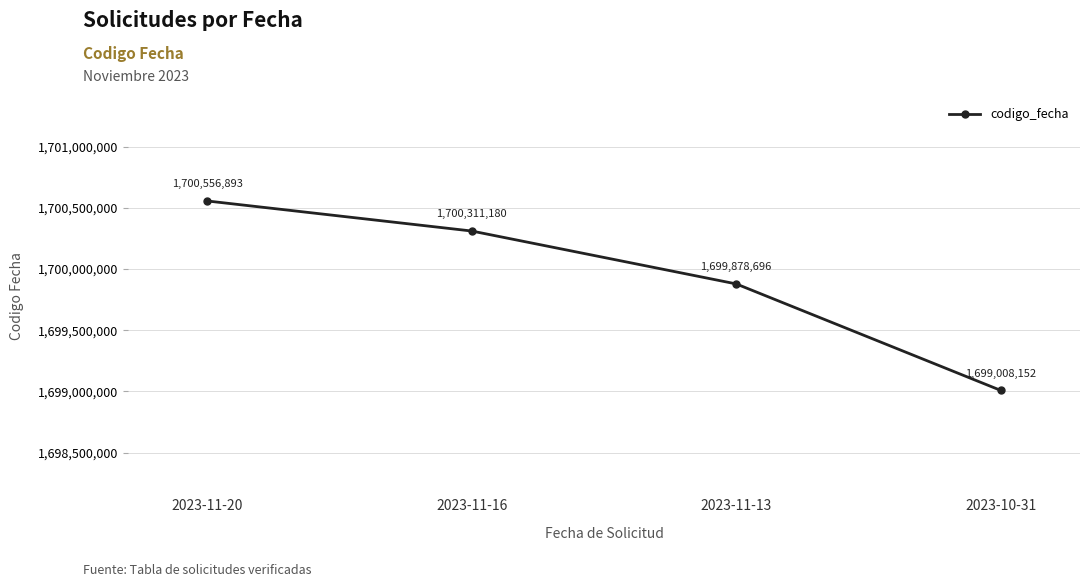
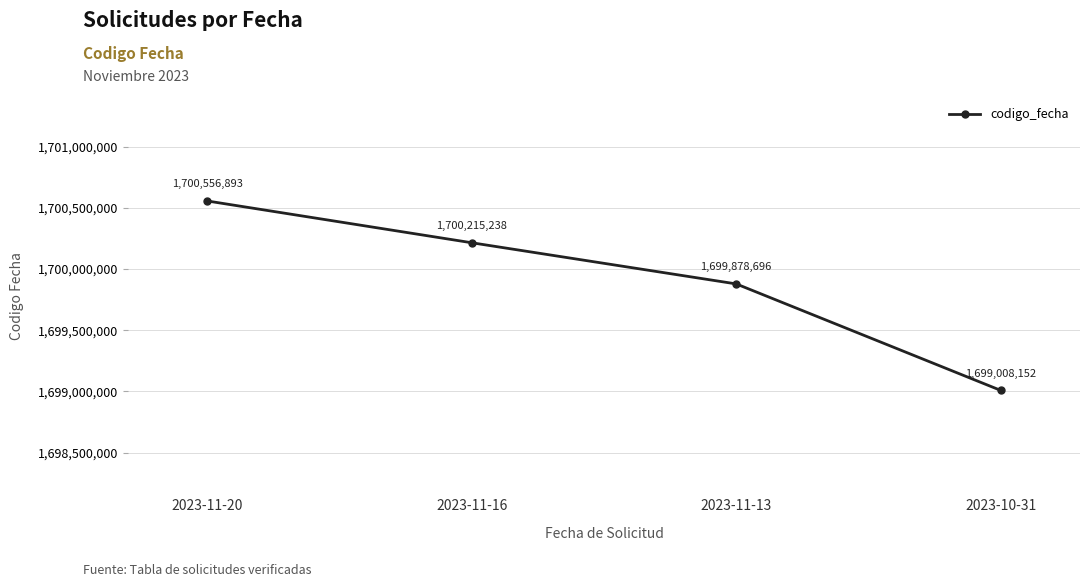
  {
    "2023-11-20": "1,700,556,893",
-   "2023-11-16": "1,700,311,180",
+   "2023-11-16": "1,700,215,238",
    "2023-11-13": "1,699,878,696",
    "2023-10-31": "1,699,008,152"
  }
